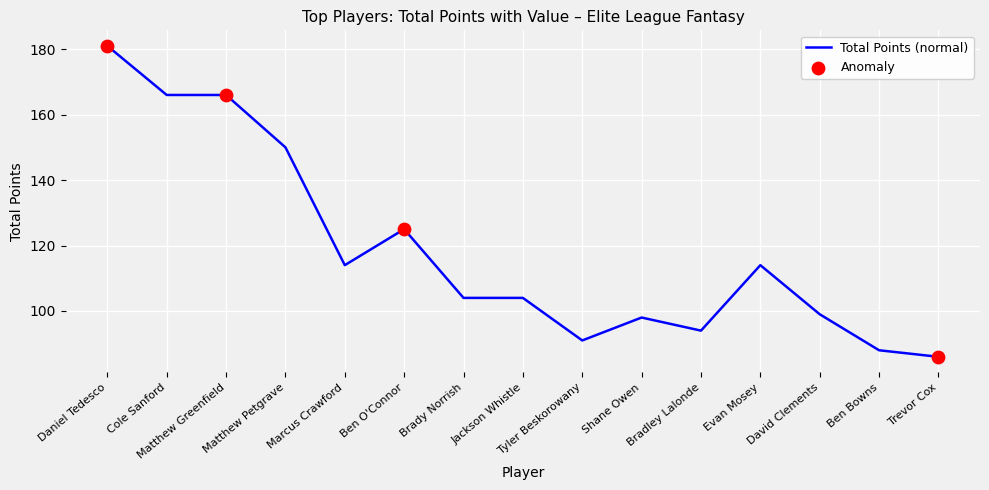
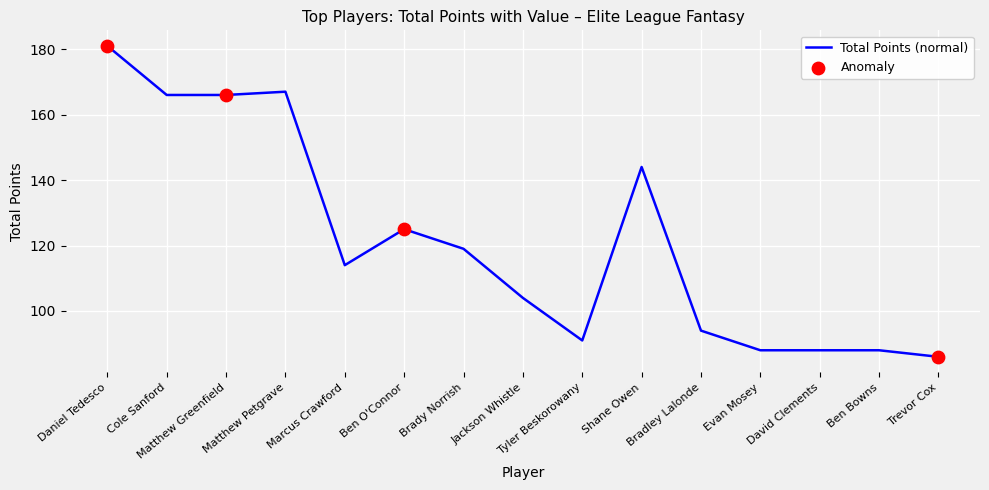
  {
    "Total Points (normal)": {
      "Cole Sanford": 166,
-     "Matthew Petgrave": 150,
+     "Matthew Petgrave": 167,
      "Marcus Crawford": 114,
-     "Brady Norrish": 104,
+     "Brady Norrish": 119,
      "Jackson Whistle": 104,
      "Tyler Beskorowany": 91,
-     "Shane Owen": 98,
+     "Shane Owen": 144,
      "Bradley Lalonde": 94,
-     "Evan Mosey": 114,
-     "David Clements": 99,
+     "Evan Mosey": 88,
+     "David Clements": 88,
      "Ben Bowns": 88
    }
  }
